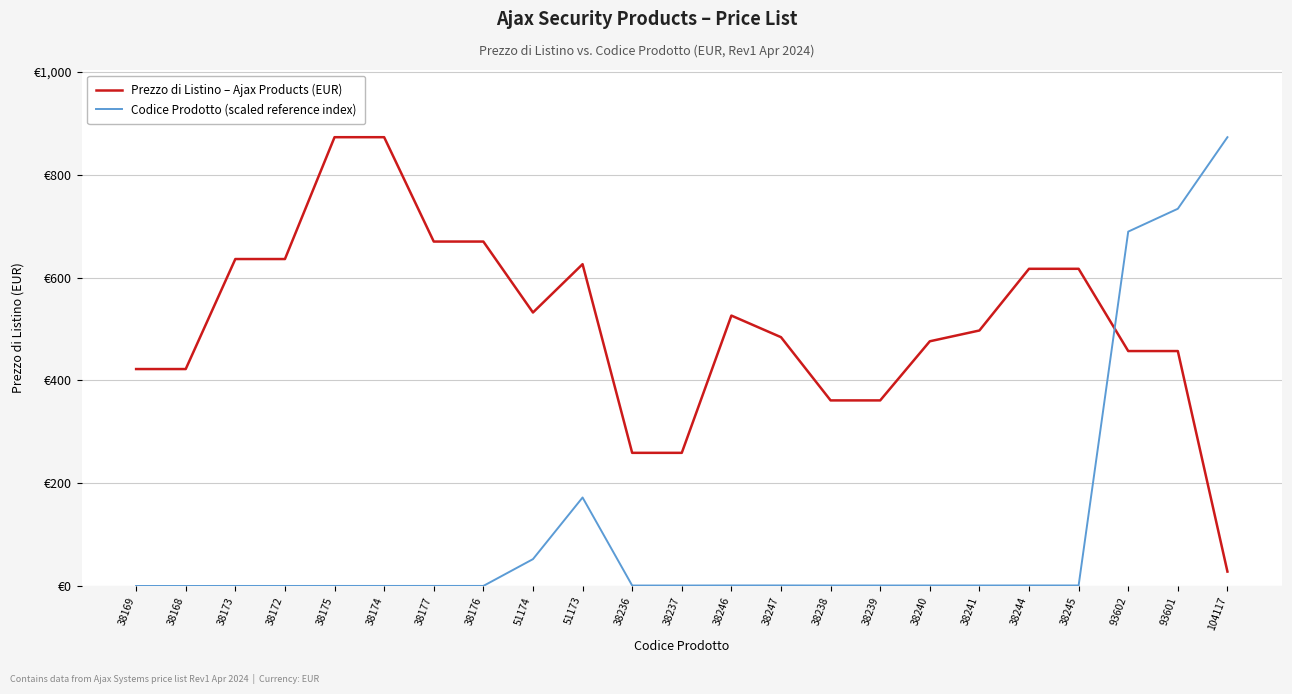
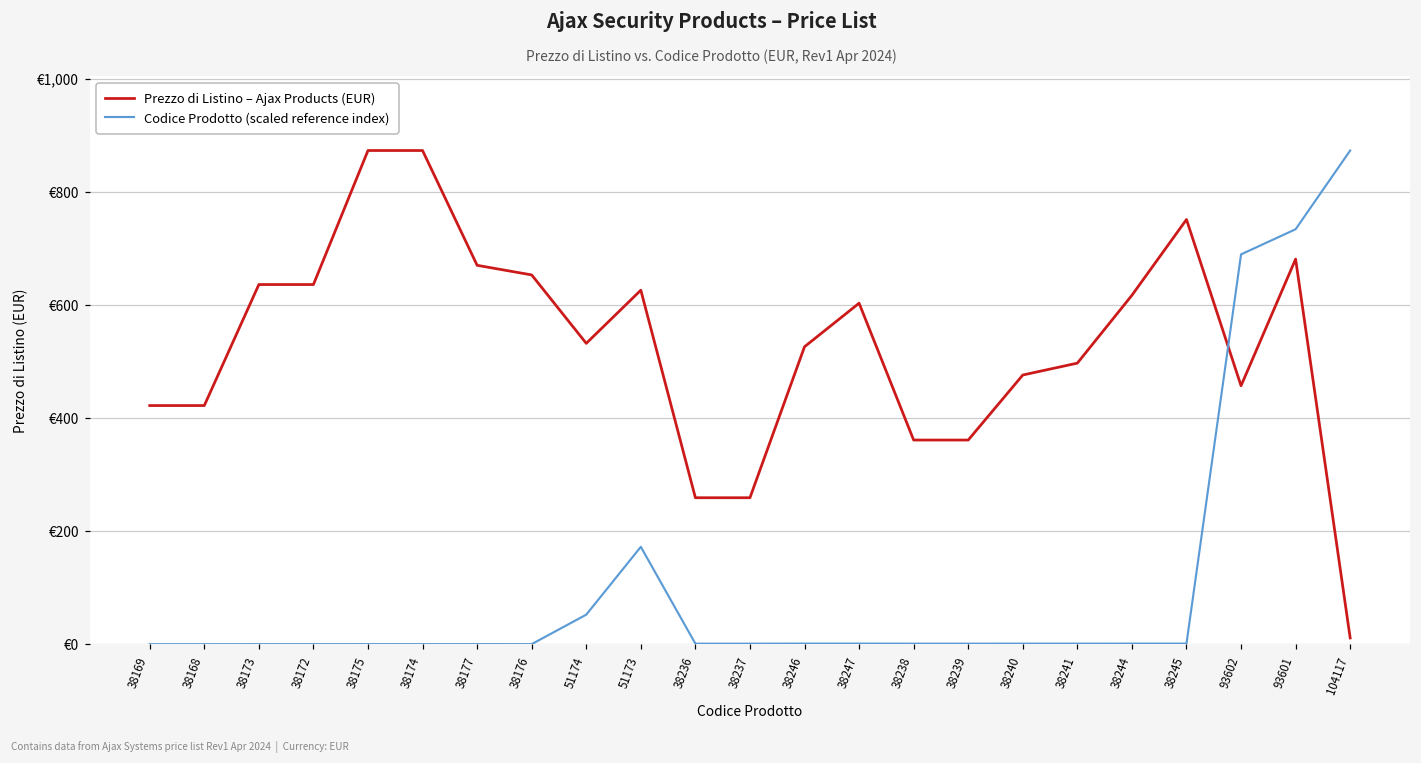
  {
    "Prezzo di Listino – Ajax Products (EUR)": {
      "38169": "€420",
      "38168": "€420",
      "38173": "€640",
      "38172": "€640",
      "38175": "€870",
      "38174": "€870",
      "38177": "€670",
-     "38176": "€670",
+     "38176": "€650",
      "51174": "€530",
      "51173": "€630",
      "38236": "€260",
      "38237": "€260",
      "38246": "€530",
-     "38247": "€480",
+     "38247": "€600",
      "38238": "€360",
      "38239": "€360",
      "38240": "€480",
      "38241": "€500",
      "38244": "€620",
-     "38245": "€620",
+     "38245": "€750",
      "93602": "€460",
-     "93601": "€460",
-     "104117": "€30"
+     "93601": "€680",
+     "104117": "€10"
    },
    "Codice Prodotto (scaled reference index)": {
      "38169": "€0",
      "38168": "€0",
      "38173": "€0",
      "38172": "€0",
      "38175": "€0",
      "38174": "€0",
      "38177": "€0",
      "38176": "€0",
      "51174": "€50",
      "51173": "€170",
      "38236": "€0",
      "38237": "€0",
      "38246": "€0",
      "38247": "€0",
      "38238": "€0",
      "38239": "€0",
      "38240": "€0",
      "38241": "€0",
      "38244": "€0",
      "38245": "€0",
      "93602": "€690",
      "93601": "€730",
      "104117": "€870"
    }
  }
